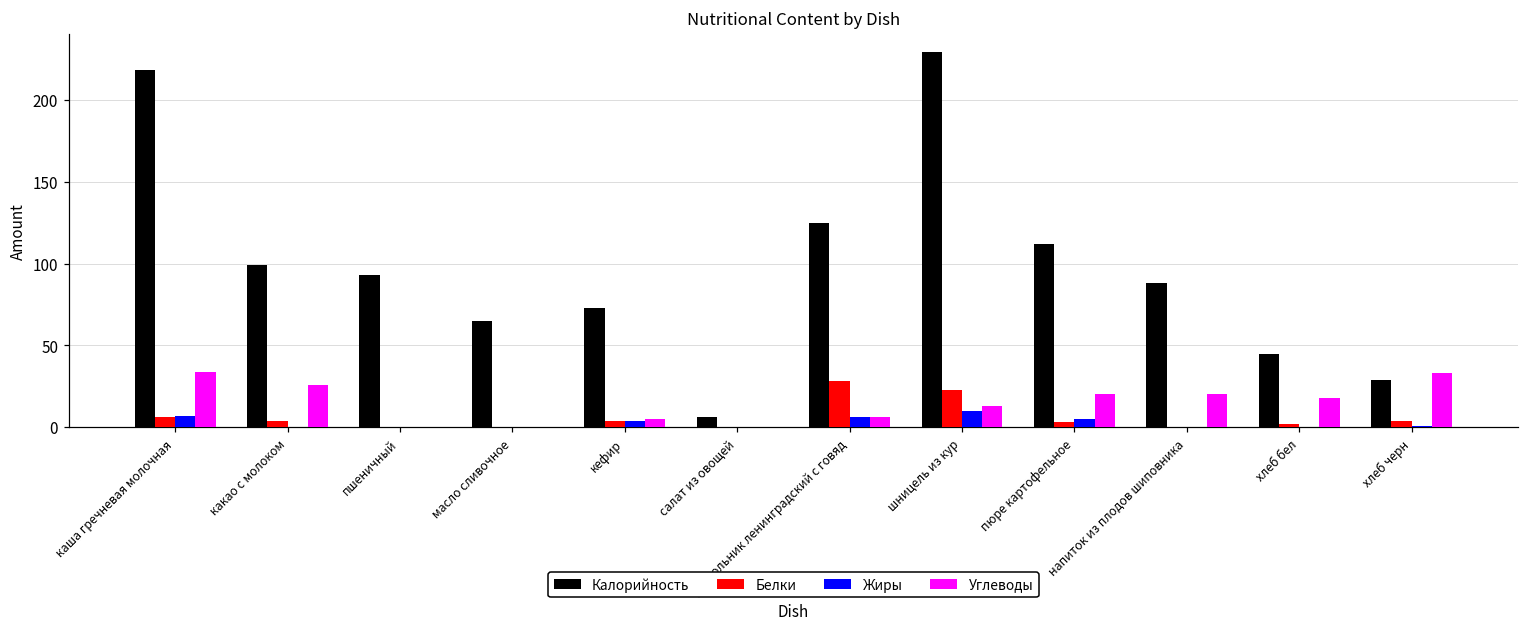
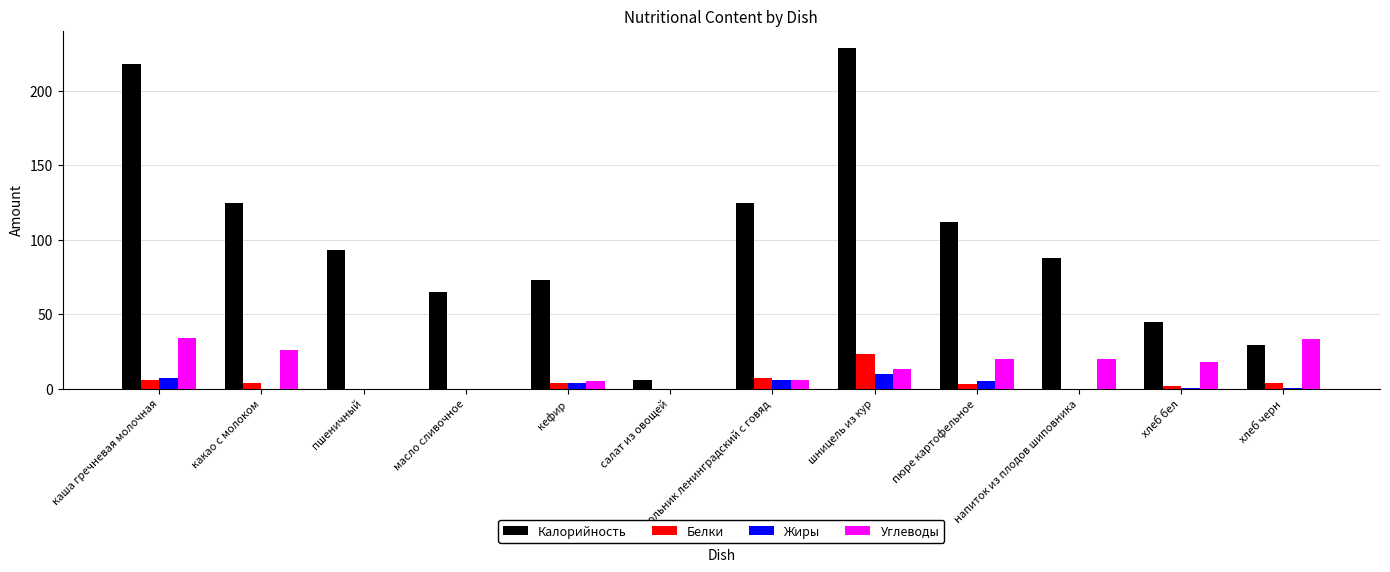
  {
    "Калорийность": {
      "каша гречневая молочная": 218,
-     "какао с молоком": 99,
+     "какао с молоком": 125,
      "пшеничный": 93,
      "масло сливочное": 65,
      "кефир": 73,
      "салат из овощей": 6,
      "рассольник ленинградский с говяд": 125,
      "шницель из кур": 229,
      "пюре картофельное": 112,
      "напиток из плодов шиповника": 88,
      "хлеб бел": 45,
      "хлеб черн": 29
    },
    "Белки": {
      "каша гречневая молочная": 6,
      "какао с молоком": 4,
      "пшеничный": 0,
      "масло сливочное": 0,
      "кефир": 4,
      "салат из овощей": 0,
-     "рассольник ленинградский с говяд": 28,
+     "рассольник ленинградский с говяд": 7,
      "шницель из кур": 23,
      "пюре картофельное": 3,
      "напиток из плодов шиповника": 0,
      "хлеб бел": 2,
      "хлеб черн": 4
    },
    "Жиры": {
      "каша гречневая молочная": 7,
      "какао с молоком": 0,
      "пшеничный": 0,
      "масло сливочное": 0,
      "кефир": 4,
      "салат из овощей": 0,
      "рассольник ленинградский с говяд": 6,
      "шницель из кур": 10,
      "пюре картофельное": 5,
      "напиток из плодов шиповника": 0
    },
    "Углеводы": {
      "каша гречневая молочная": 34,
      "какао с молоком": 26,
      "пшеничный": 0,
      "масло сливочное": 0,
      "кефир": 5,
      "салат из овощей": 0,
      "рассольник ленинградский с говяд": 6,
      "шницель из кур": 13,
      "пюре картофельное": 20,
      "напиток из плодов шиповника": 20,
      "хлеб бел": 18,
      "хлеб черн": 33
    }
  }
